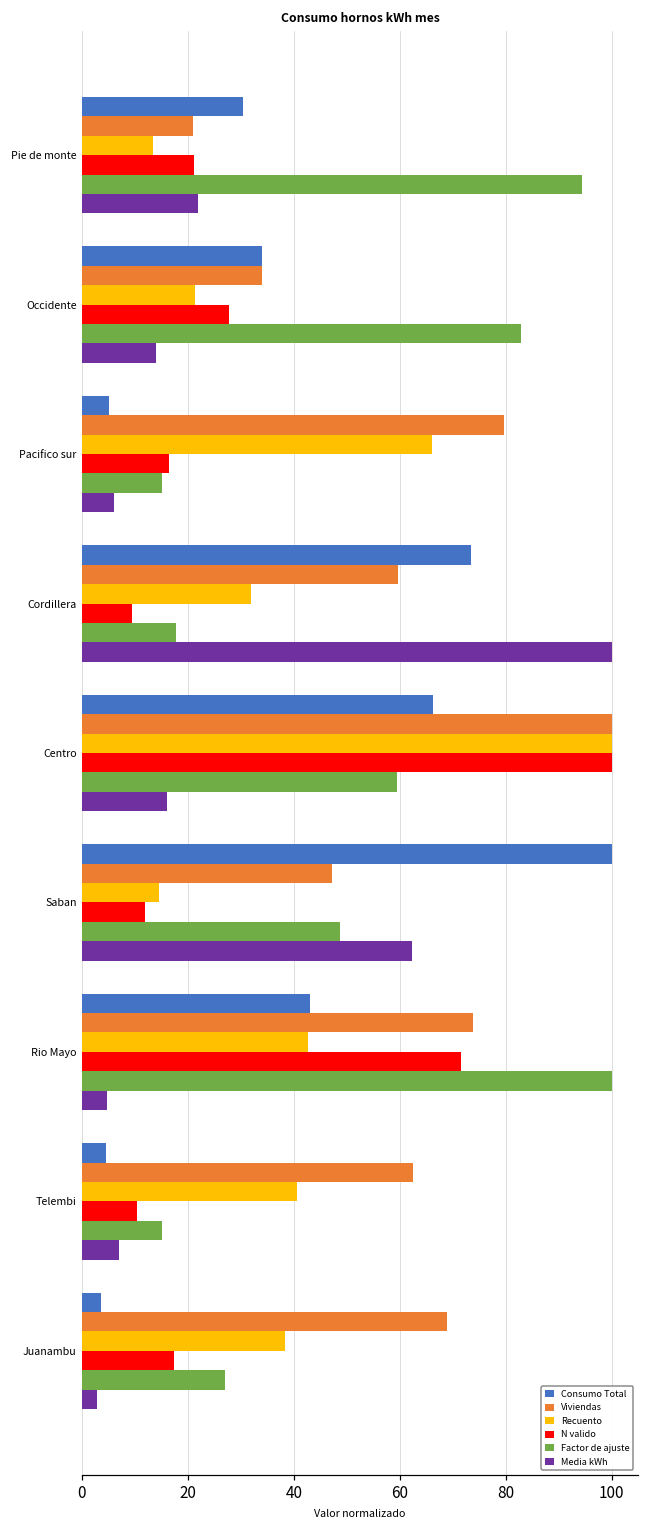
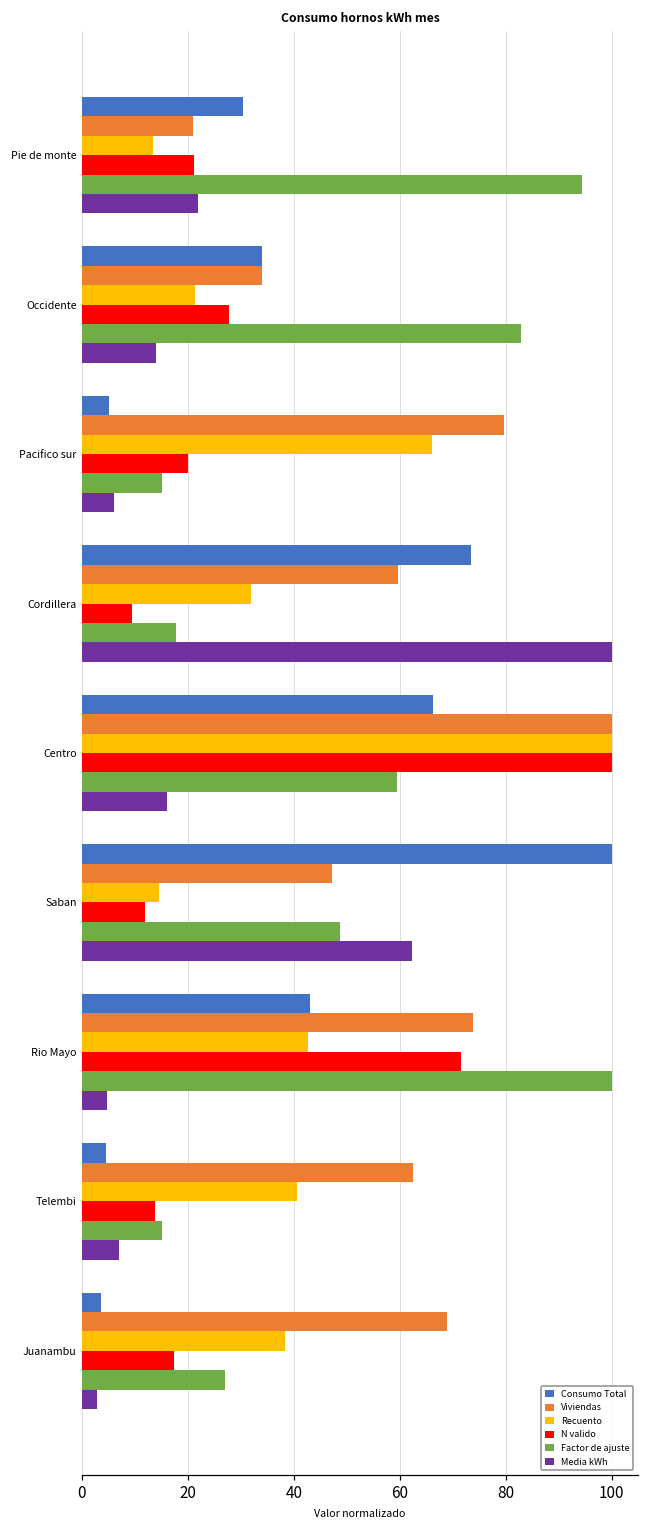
  {
    "Consumo Total": {
      "Pie de monte": 30,
      "Occidente": 34,
      "Pacifico sur": 5,
      "Cordillera": 74,
      "Centro": 66,
      "Saban": 100,
      "Rio Mayo": 43,
      "Telembi": 5,
      "Juanambu": 4
    },
    "Viviendas": {
      "Pie de monte": 21,
      "Occidente": 34,
      "Pacifico sur": 80,
      "Cordillera": 60,
      "Centro": 100,
      "Saban": 47,
      "Rio Mayo": 74,
      "Telembi": 62,
      "Juanambu": 69
    },
    "Recuento": {
      "Pie de monte": 13,
      "Occidente": 21,
      "Pacifico sur": 66,
      "Cordillera": 32,
      "Centro": 100,
      "Saban": 14,
      "Rio Mayo": 43,
      "Telembi": 41,
      "Juanambu": 38
    },
    "N valido": {
      "Pie de monte": 21,
      "Occidente": 28,
-     "Pacifico sur": 16,
+     "Pacifico sur": 20,
      "Cordillera": 9,
      "Centro": 100,
      "Saban": 12,
      "Rio Mayo": 72,
-     "Telembi": 10,
+     "Telembi": 14,
      "Juanambu": 17
    },
    "Factor de ajuste": {
      "Pie de monte": 95,
      "Occidente": 83,
      "Pacifico sur": 15,
      "Cordillera": 18,
      "Centro": 59,
      "Saban": 49,
      "Rio Mayo": 100,
      "Telembi": 15,
      "Juanambu": 27
    },
    "Media kWh": {
      "Pie de monte": 22,
      "Occidente": 14,
      "Pacifico sur": 6,
      "Cordillera": 100,
      "Centro": 16,
      "Saban": 62,
      "Rio Mayo": 5,
      "Telembi": 7,
      "Juanambu": 3
    }
  }
